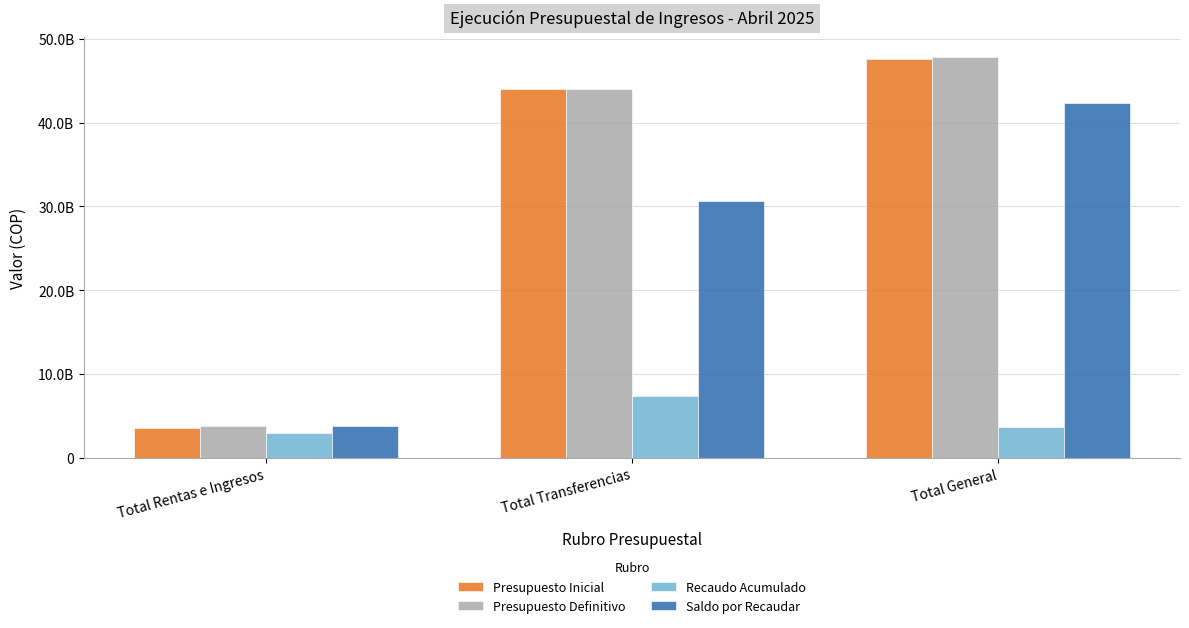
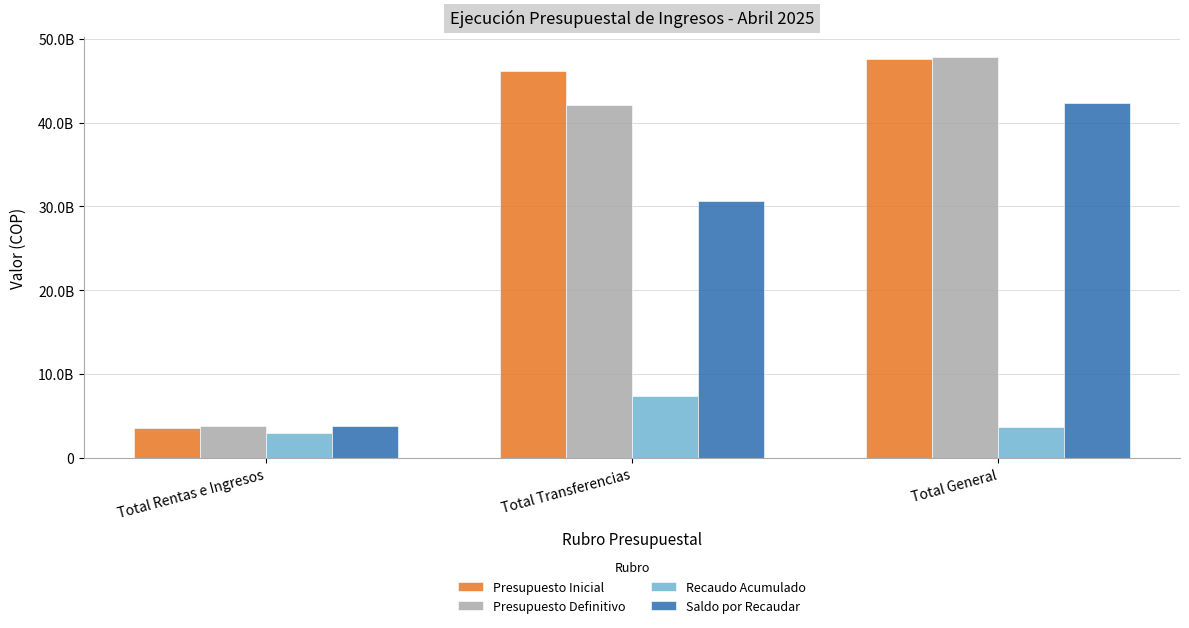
  {
    "Presupuesto Inicial": {
      "Total Rentas e Ingresos": 4000000000,
-     "Total Transferencias": 44000000000,
+     "Total Transferencias": 46000000000,
      "Total General": 48000000000
    },
    "Presupuesto Definitivo": {
      "Total Rentas e Ingresos": 4000000000,
-     "Total Transferencias": 44000000000,
+     "Total Transferencias": 42000000000,
      "Total General": 48000000000
    },
    "Recaudo Acumulado": {
      "Total Rentas e Ingresos": 3000000000,
      "Total Transferencias": 7000000000,
      "Total General": 4000000000
    },
    "Saldo por Recaudar": {
      "Total Rentas e Ingresos": 4000000000,
      "Total Transferencias": 31000000000,
      "Total General": 42000000000
    }
  }
